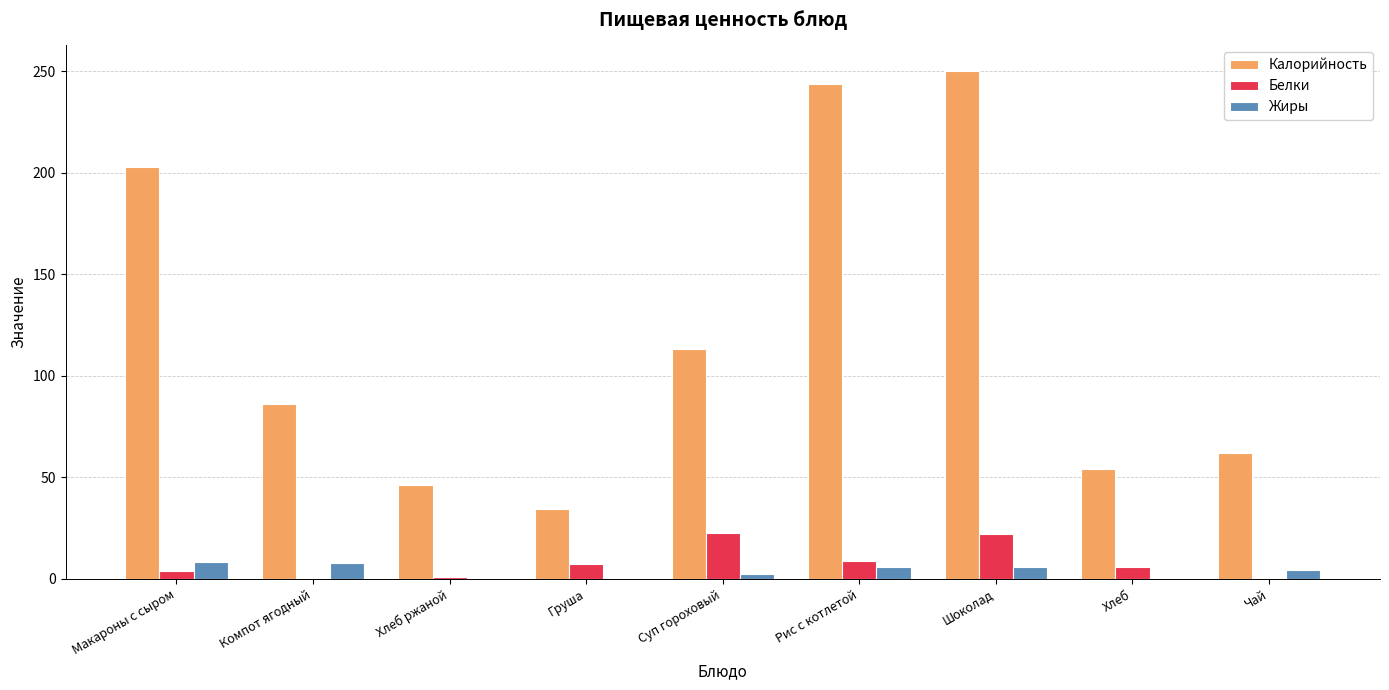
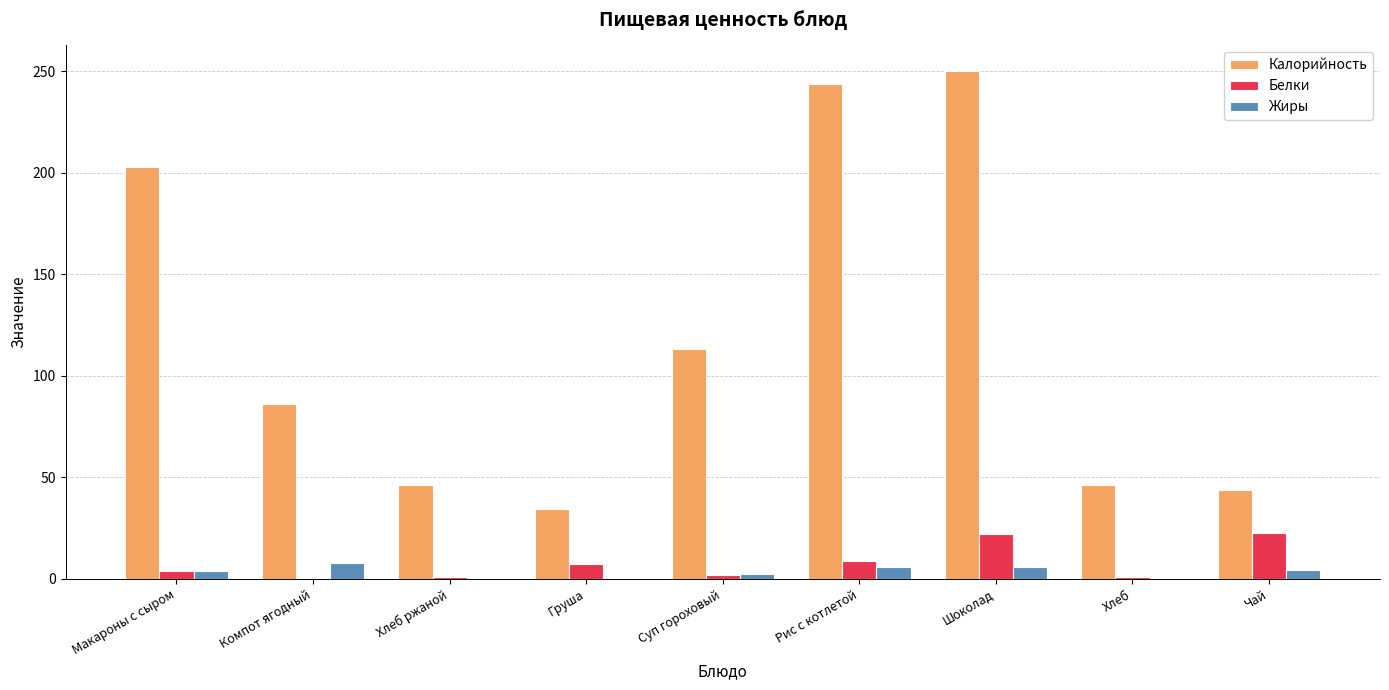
  {
    "Калорийность": {
      "Макароны с сыром": 203,
      "Компот ягодный": 86,
      "Хлеб ржаной": 46,
      "Груша": 34,
      "Суп гороховый": 113,
      "Рис с котлетой": 244,
      "Шоколад": 250,
-     "Хлеб": 54,
-     "Чай": 62
+     "Хлеб": 46,
+     "Чай": 44
    },
    "Белки": {
      "Макароны с сыром": 4,
      "Груша": 7,
-     "Суп гороховый": 23,
+     "Суп гороховый": 2,
      "Рис с котлетой": 9,
      "Шоколад": 22,
-     "Хлеб": 6,
-     "Чай": 0
+     "Хлеб": 1,
+     "Чай": 22
    },
    "Жиры": {
-     "Макароны с сыром": 9,
+     "Макароны с сыром": 4,
      "Компот ягодный": 8,
      "Суп гороховый": 2,
      "Рис с котлетой": 6,
      "Шоколад": 6,
      "Чай": 4
    }
  }
